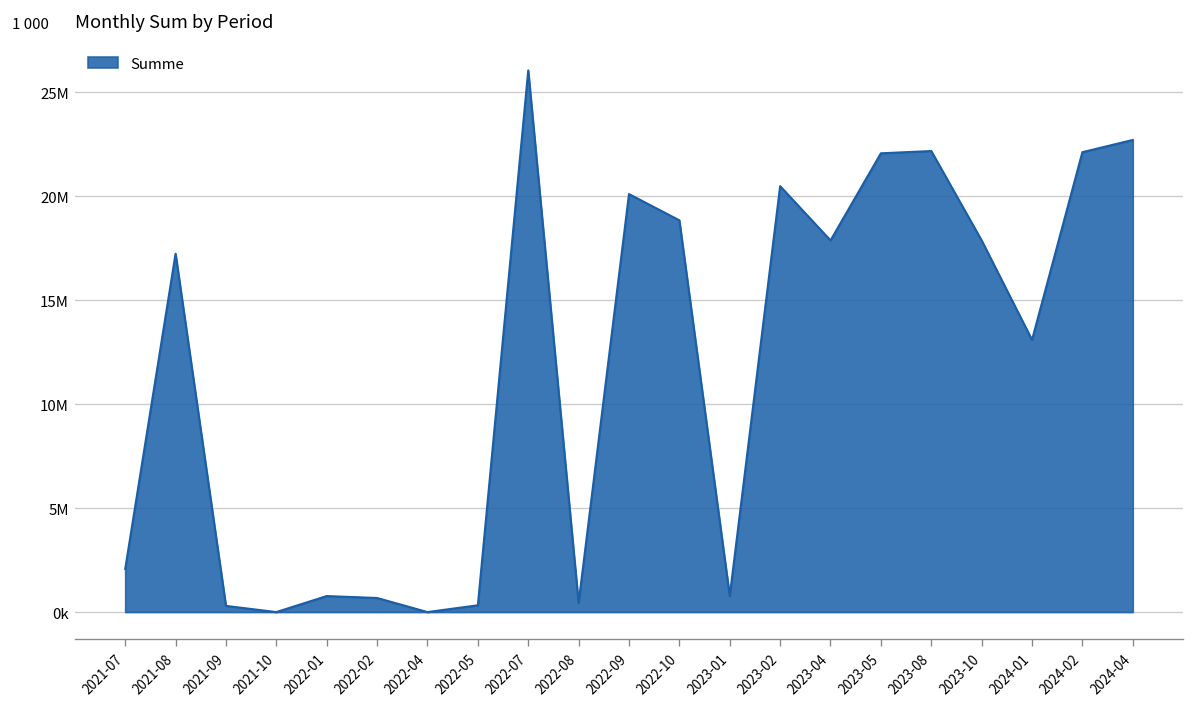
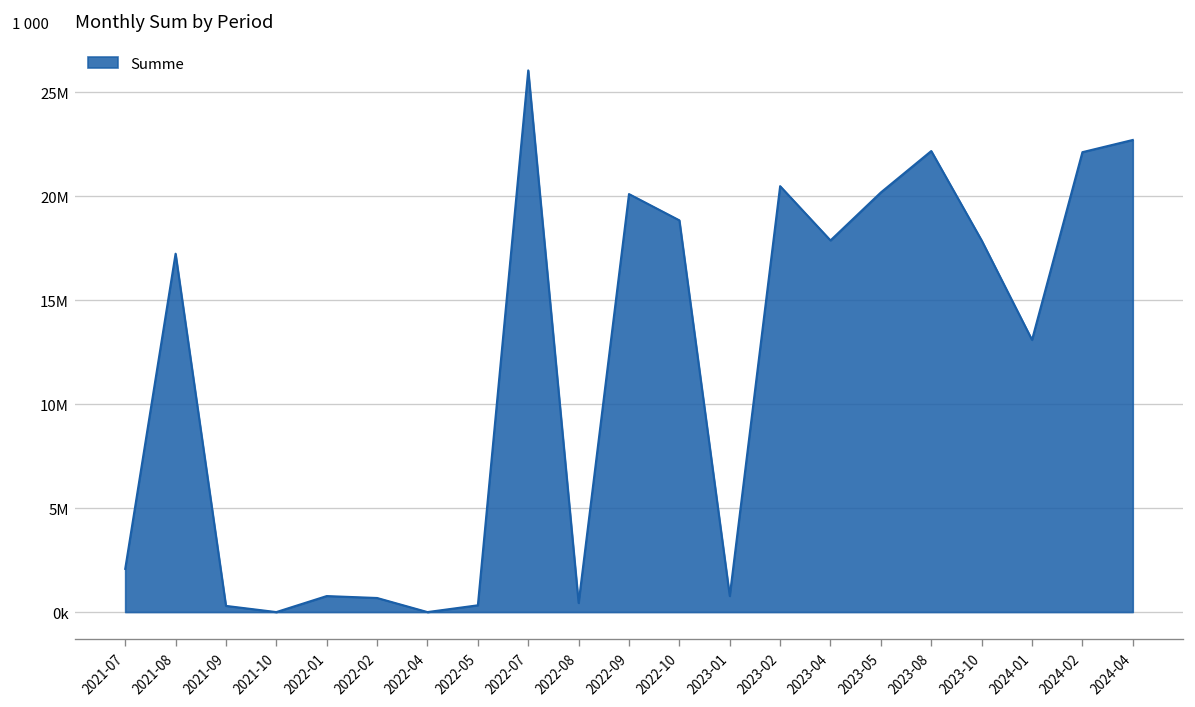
  {
    "2021-07": 2100000,
    "2021-08": 17200000,
    "2021-09": 300000,
    "2021-10": 0,
    "2022-01": 800000,
    "2022-02": 700000,
    "2022-04": 0,
    "2022-05": 300000,
    "2022-07": 26000000,
    "2022-08": 400000,
    "2022-09": 20100000,
    "2022-10": 18800000,
    "2023-01": 800000,
    "2023-02": 20500000,
    "2023-04": 17900000,
-   "2023-05": 22100000,
+   "2023-05": 20200000,
    "2023-08": 22200000,
    "2023-10": 17900000,
    "2024-01": 13100000,
    "2024-02": 22100000,
    "2024-04": 22700000
  }
